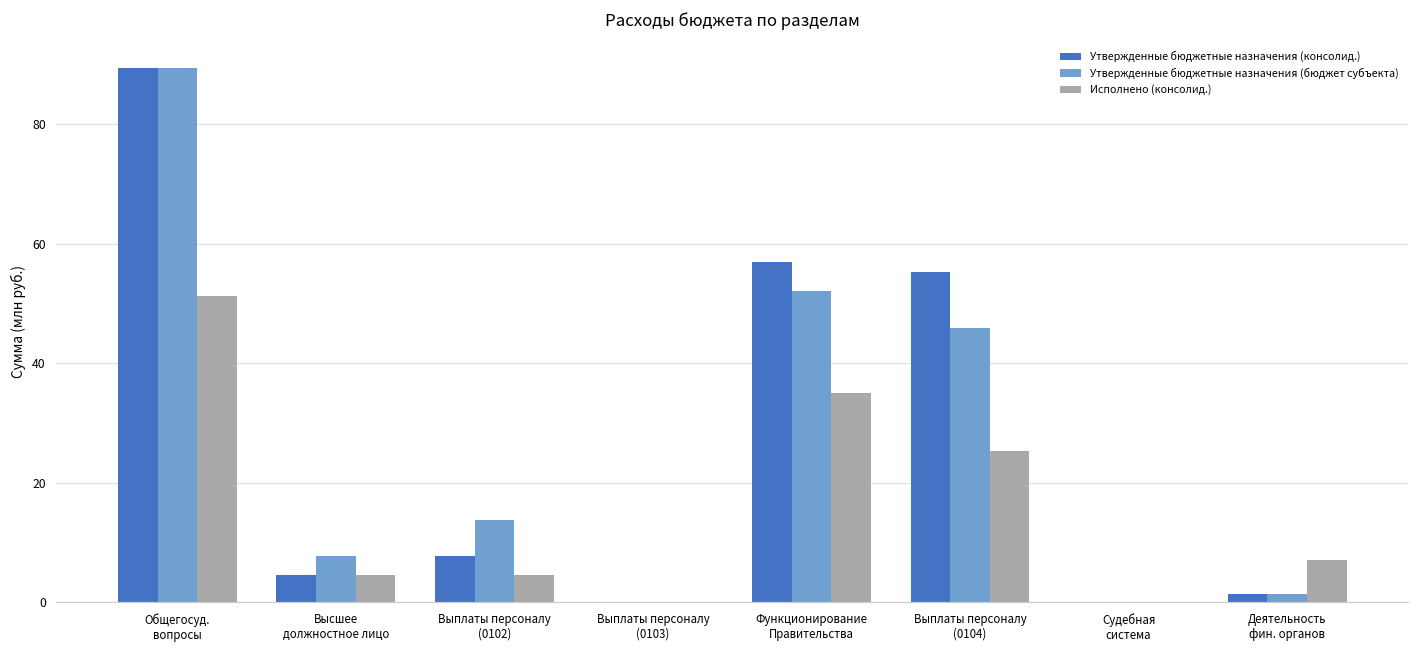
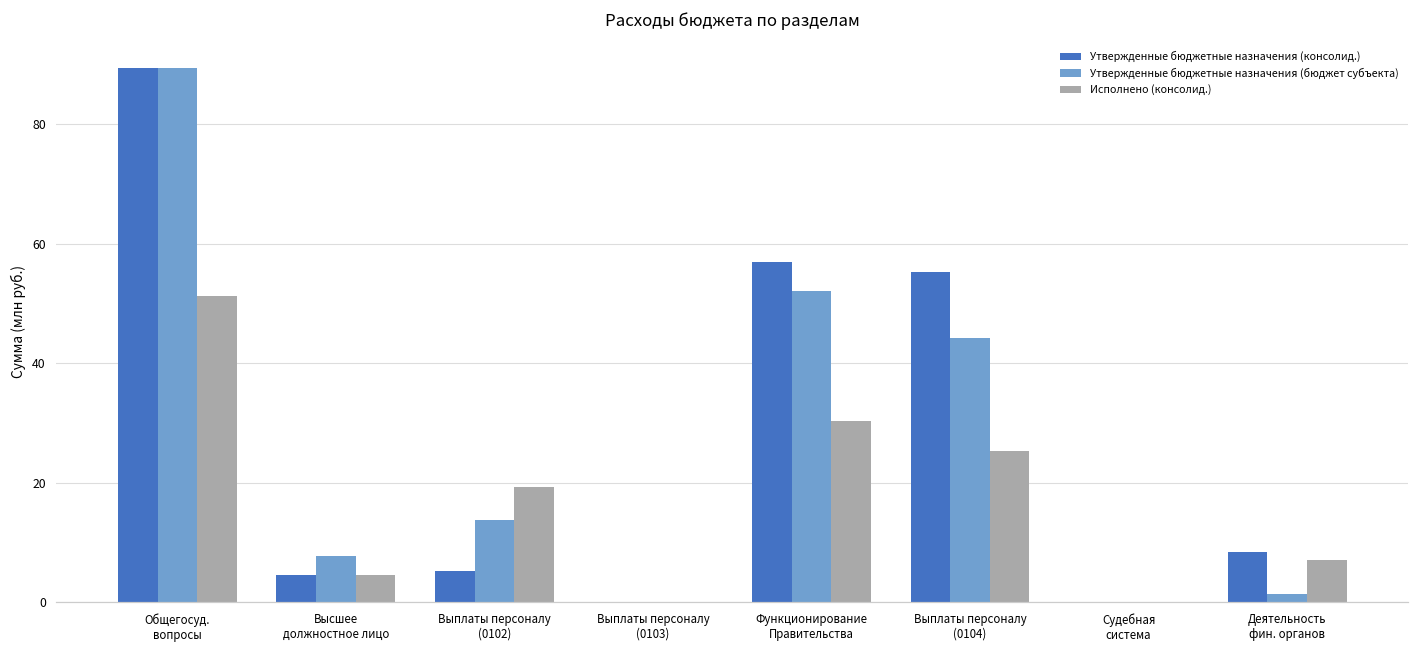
  {
    "Утвержденные бюджетные назначения (консолид.)": {
      "Общегосуд. вопросы": 89,
      "Высшее должностное лицо": 5,
-     "Выплаты персоналу (0102)": 8,
+     "Выплаты персоналу (0102)": 5,
      "Функционирование Правительства": 57,
      "Выплаты персоналу (0104)": 55,
-     "Деятельность фин. органов": 1
+     "Деятельность фин. органов": 8
    },
    "Утвержденные бюджетные назначения (бюджет субъекта)": {
      "Общегосуд. вопросы": 89,
      "Высшее должностное лицо": 8,
      "Выплаты персоналу (0102)": 14,
      "Функционирование Правительства": 52,
-     "Выплаты персоналу (0104)": 46,
+     "Выплаты персоналу (0104)": 44,
      "Деятельность фин. органов": 1
    },
    "Исполнено (консолид.)": {
      "Общегосуд. вопросы": 51,
      "Высшее должностное лицо": 5,
-     "Выплаты персоналу (0102)": 5,
-     "Функционирование Правительства": 35,
+     "Выплаты персоналу (0102)": 19,
+     "Функционирование Правительства": 30,
      "Выплаты персоналу (0104)": 25,
      "Деятельность фин. органов": 7
    }
  }
